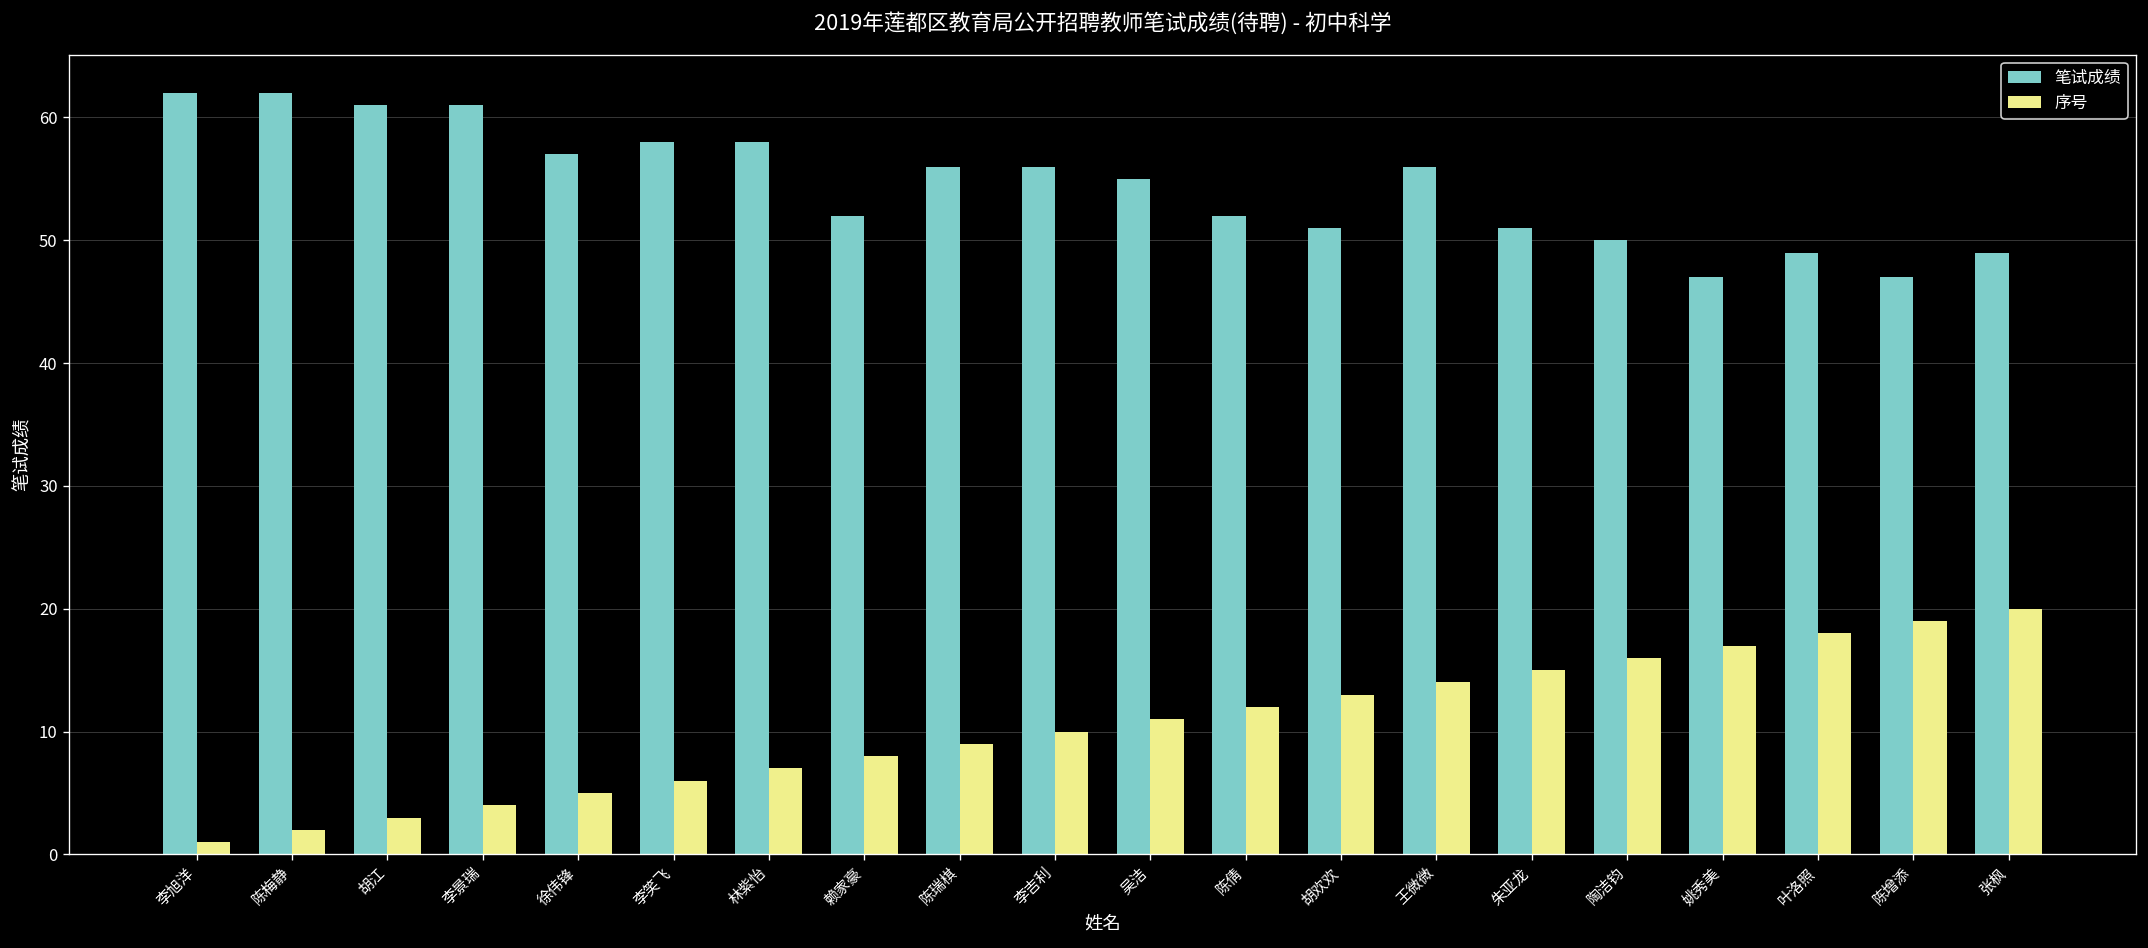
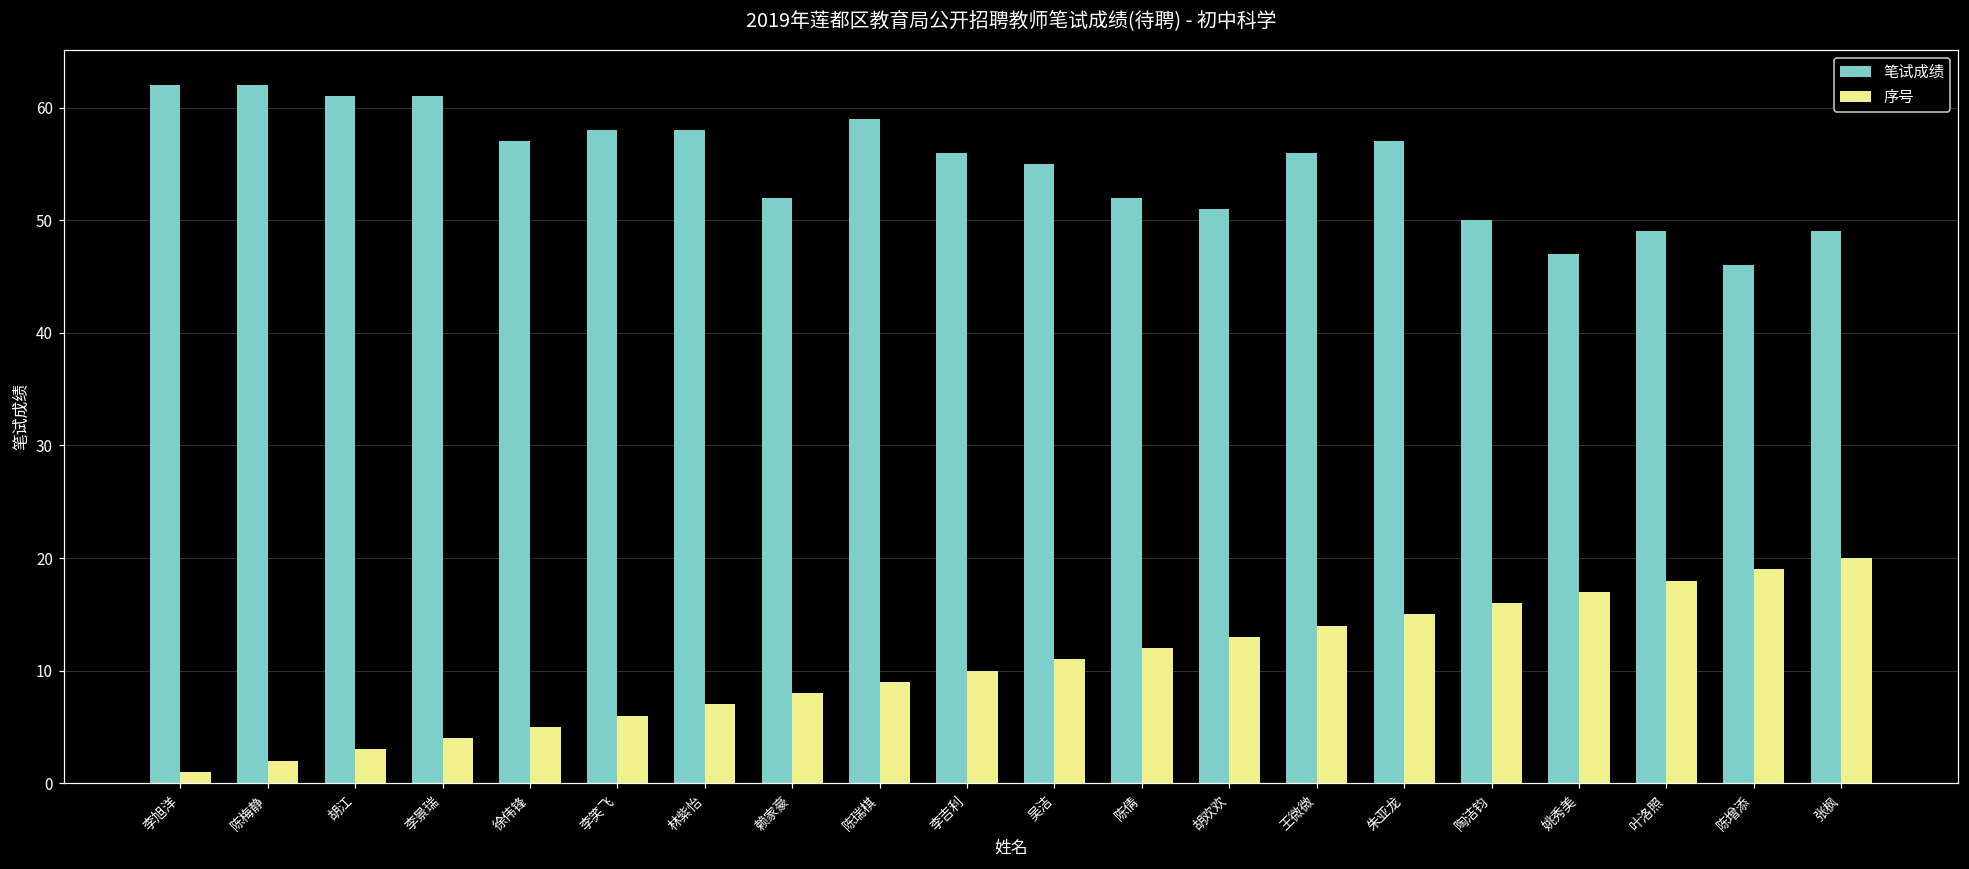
  {
    "笔试成绩": {
      "李旭洋": 62,
      "陈梅静": 62,
      "胡江": 61,
      "李景瑞": 61,
      "徐伟锋": 57,
      "李笑飞": 58,
      "林紫怡": 58,
      "赖家豪": 52,
-     "陈瑞棋": 56,
+     "陈瑞棋": 59,
      "李吉利": 56,
      "吴洁": 55,
      "陈倩": 52,
      "胡欢欢": 51,
      "王微微": 56,
-     "朱亚龙": 51,
+     "朱亚龙": 57,
      "陶洁钧": 50,
      "姚秀美": 47,
      "叶洛照": 49,
-     "陈增添": 47,
+     "陈增添": 46,
      "张枫": 49
    },
    "序号": {
      "李旭洋": 1,
      "陈梅静": 2,
      "胡江": 3,
      "李景瑞": 4,
      "徐伟锋": 5,
      "李笑飞": 6,
      "林紫怡": 7,
      "赖家豪": 8,
      "陈瑞棋": 9,
      "李吉利": 10,
      "吴洁": 11,
      "陈倩": 12,
      "胡欢欢": 13,
      "王微微": 14,
      "朱亚龙": 15,
      "陶洁钧": 16,
      "姚秀美": 17,
      "叶洛照": 18,
      "陈增添": 19,
      "张枫": 20
    }
  }
